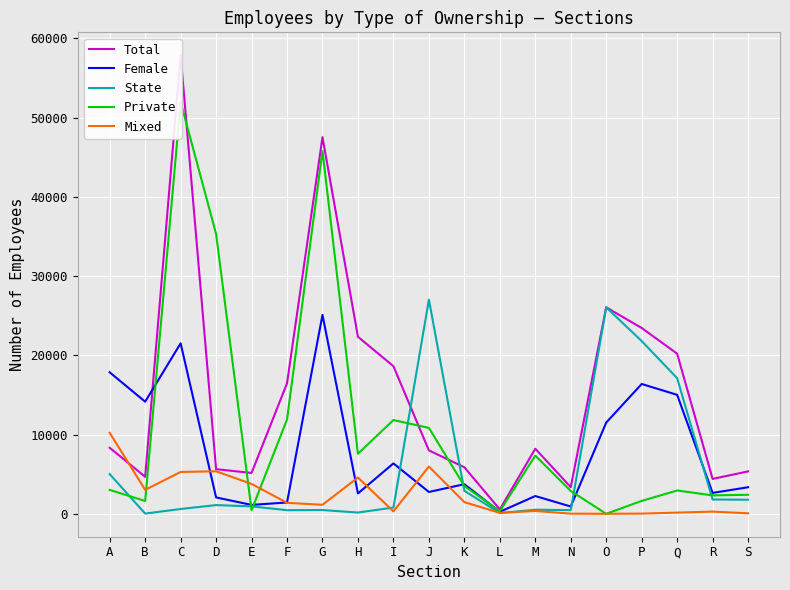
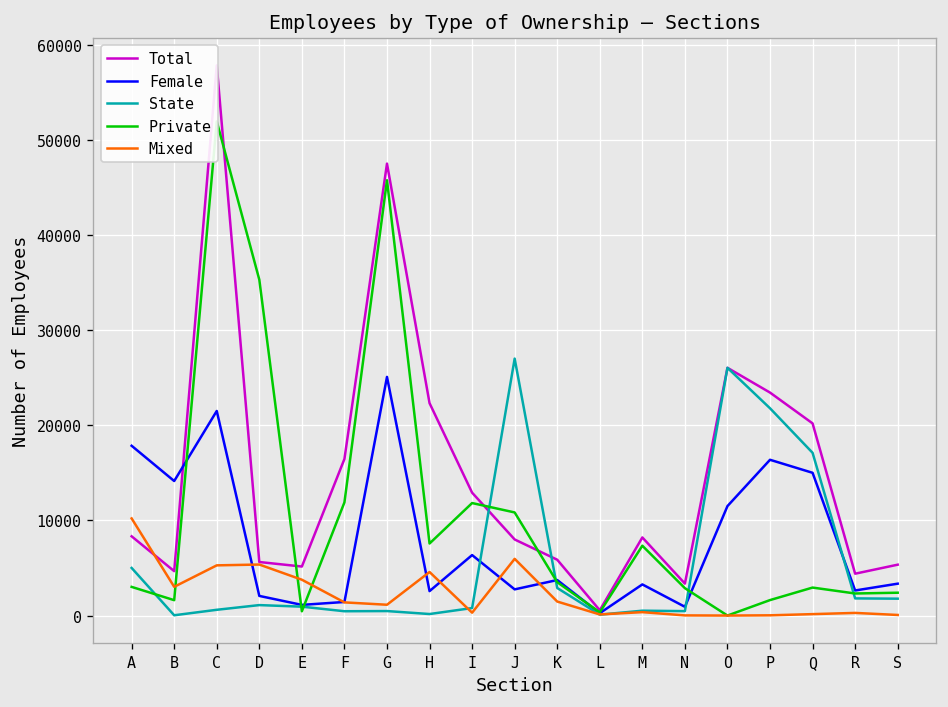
  {
    "Total": {
      "A": 8000,
      "B": 5000,
      "E": 5000,
      "F": 16000,
      "G": 48000,
      "H": 22000,
-     "I": 19000,
+     "I": 13000,
      "J": 8000,
      "K": 6000,
      "M": 8000,
      "N": 3000,
      "P": 23000,
      "Q": 20000,
      "R": 4000,
      "S": 5000
    },
    "Female": {
      "A": 18000,
      "B": 14000,
      "C": 22000,
      "D": 2000,
      "G": 25000,
      "H": 3000,
      "I": 6000,
      "J": 3000,
-     "M": 2000,
+     "M": 3000,
      "N": 1000,
      "O": 12000,
      "P": 16000,
      "Q": 15000,
      "S": 3000
    },
    "State": {
      "A": 5000,
      "B": 0,
      "C": 1000,
      "D": 1000,
      "F": 0,
      "G": 0,
      "H": 0,
      "I": 1000,
      "J": 27000,
      "K": 3000,
      "N": 0,
      "P": 22000,
      "Q": 17000,
      "R": 2000,
      "S": 2000
    },
    "Private": {
      "A": 3000,
      "B": 2000,
      "D": 35000,
      "E": 0,
      "F": 12000,
      "G": 46000,
      "H": 8000,
      "I": 12000,
      "J": 11000,
      "M": 7000,
      "N": 3000,
      "P": 2000,
      "Q": 3000,
      "S": 2000
    },
    "Mixed": {
      "A": 10000,
      "B": 3000,
      "C": 5000,
      "E": 4000,
      "G": 1000,
      "H": 5000,
      "I": 0,
      "J": 6000,
      "K": 1000,
      "N": 0,
      "P": 0,
      "Q": 0,
      "R": 0,
      "S": 0
    }
  }
